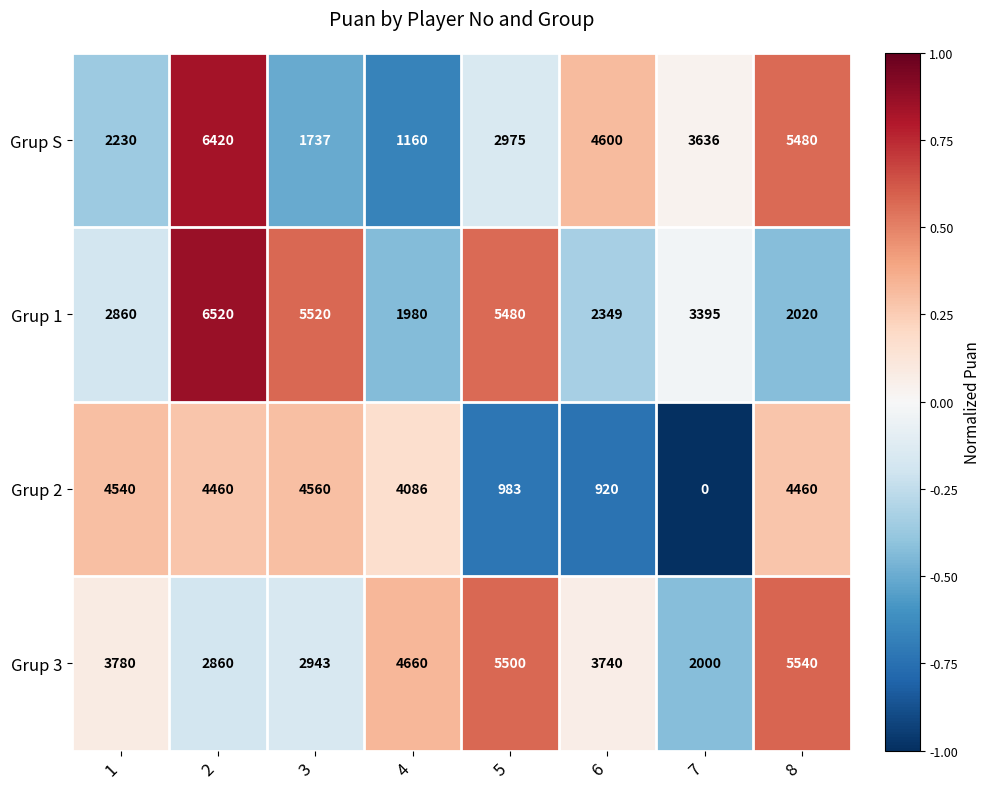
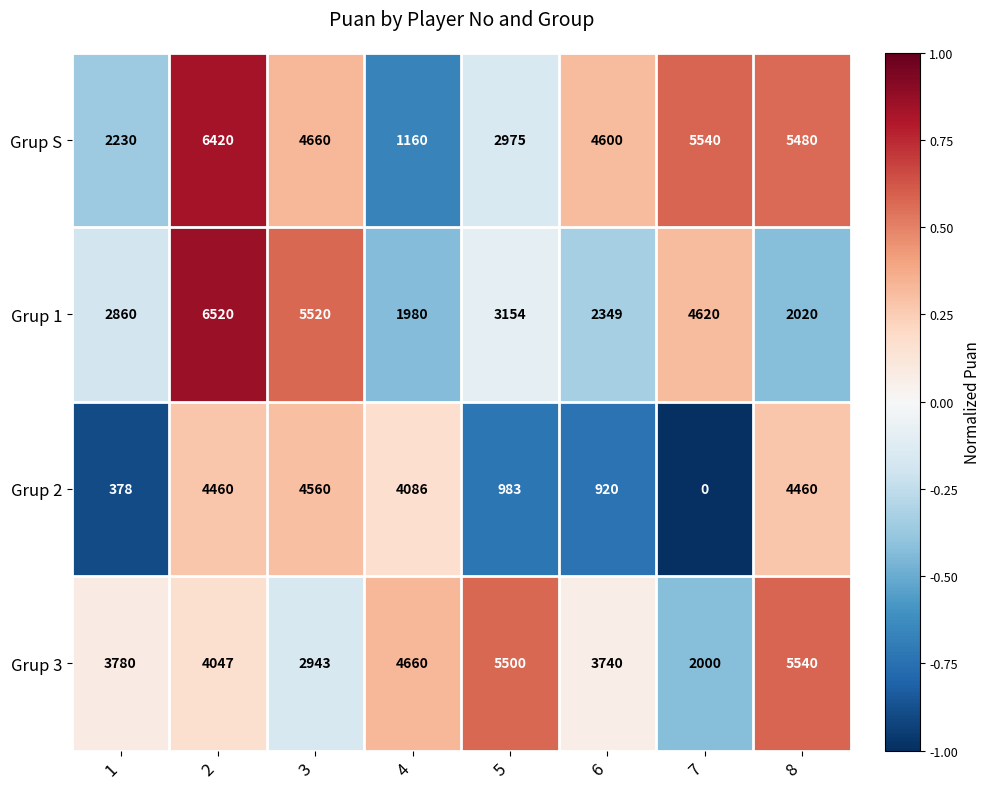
  {
    "Grup S": {
      "1": 2230,
      "2": 6420,
-     "3": 1737,
+     "3": 4660,
      "4": 1160,
      "5": 2975,
      "6": 4600,
-     "7": 3636,
+     "7": 5540,
      "8": 5480
    },
    "Grup 1": {
      "1": 2860,
      "2": 6520,
      "3": 5520,
      "4": 1980,
-     "5": 5480,
+     "5": 3154,
      "6": 2349,
-     "7": 3395,
+     "7": 4620,
      "8": 2020
    },
    "Grup 2": {
-     "1": 4540,
+     "1": 378,
      "2": 4460,
      "3": 4560,
      "4": 4086,
      "5": 983,
      "6": 920,
      "7": 0,
      "8": 4460
    },
    "Grup 3": {
      "1": 3780,
-     "2": 2860,
+     "2": 4047,
      "3": 2943,
      "4": 4660,
      "5": 5500,
      "6": 3740,
      "7": 2000,
      "8": 5540
    }
  }
